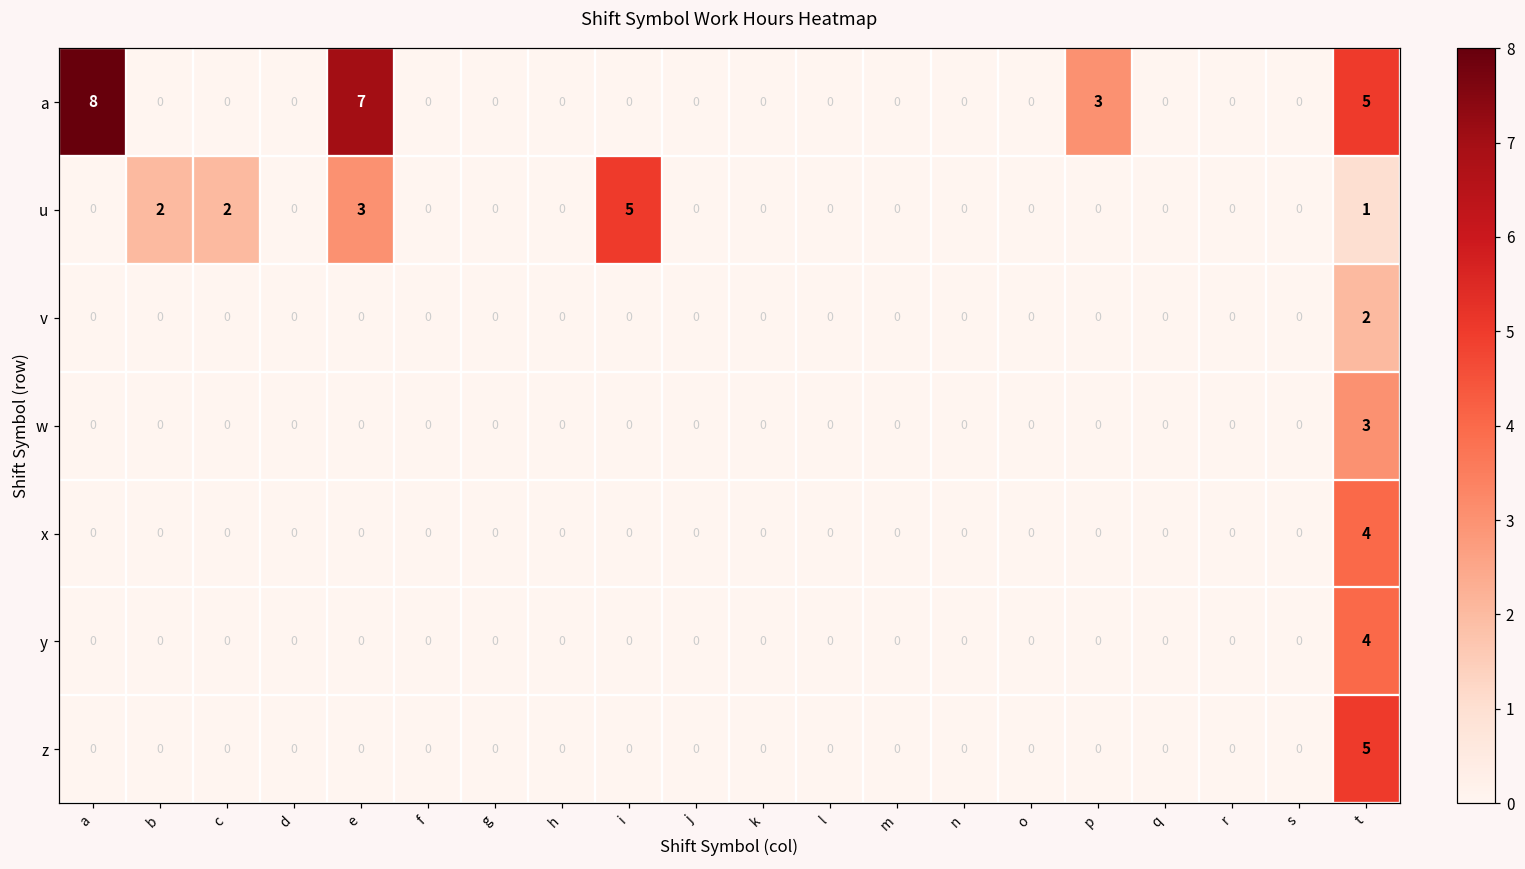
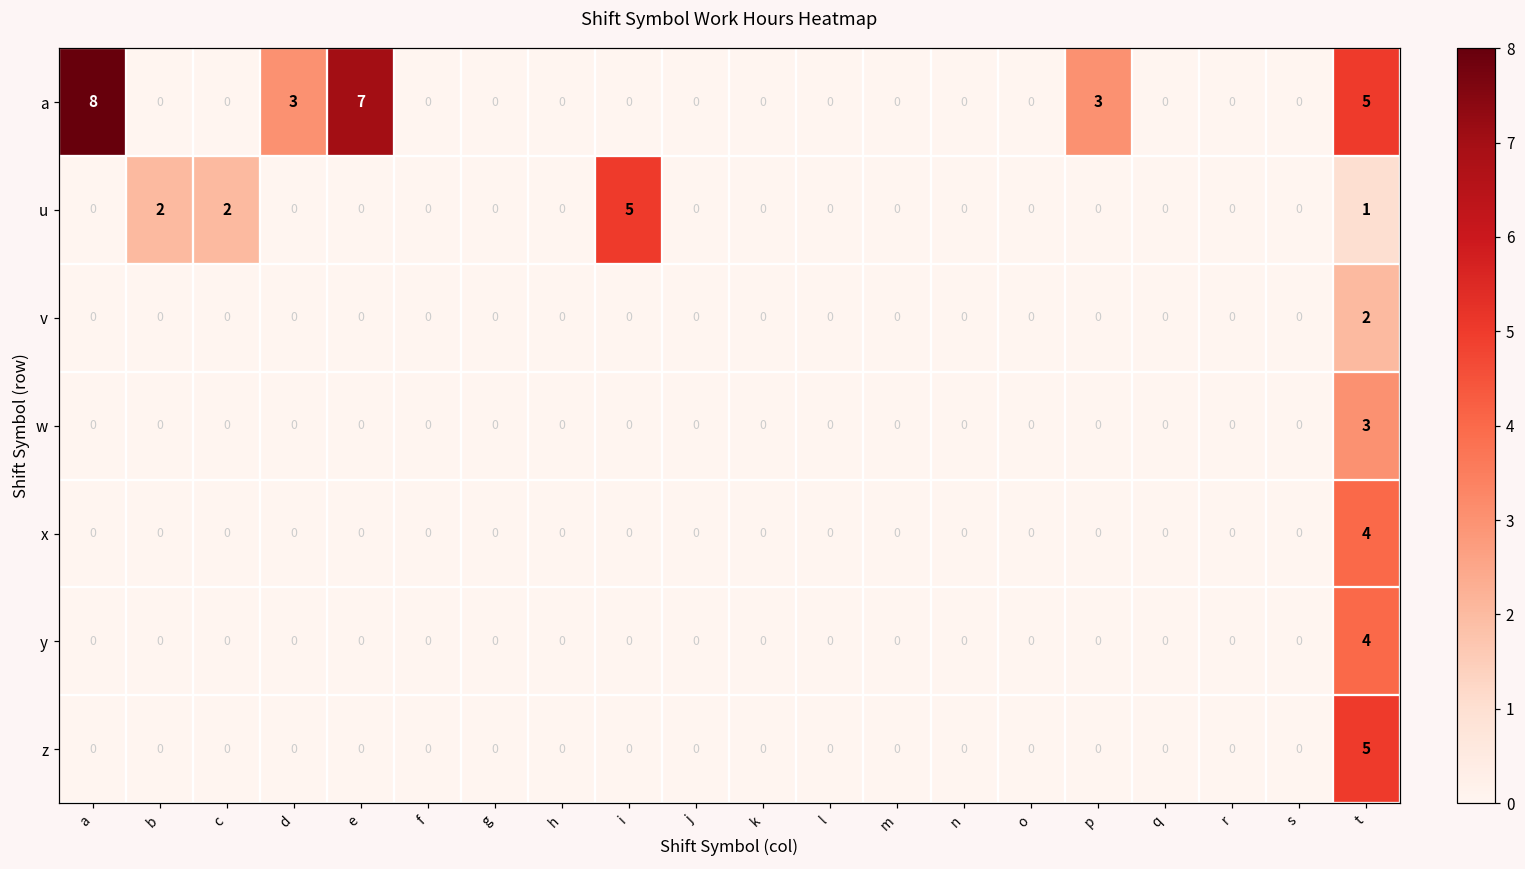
  {
    "a": {
      "a": 8,
      "b": 0,
      "c": 0,
-     "d": 0,
+     "d": 3,
      "e": 7,
      "f": 0,
      "g": 0,
      "h": 0,
      "i": 0,
      "j": 0,
      "k": 0,
      "l": 0,
      "m": 0,
      "n": 0,
      "o": 0,
      "p": 3,
      "q": 0,
      "r": 0,
      "s": 0,
      "t": 5
    },
    "u": {
      "a": 0,
      "b": 2,
      "c": 2,
      "d": 0,
-     "e": 3,
+     "e": 0,
      "f": 0,
      "g": 0,
      "h": 0,
      "i": 5,
      "j": 0,
      "k": 0,
      "l": 0,
      "m": 0,
      "n": 0,
      "o": 0,
      "p": 0,
      "q": 0,
      "r": 0,
      "s": 0,
      "t": 1
    },
    "v": {
      "a": 0,
      "b": 0,
      "c": 0,
      "d": 0,
      "e": 0,
      "f": 0,
      "g": 0,
      "h": 0,
      "i": 0,
      "j": 0,
      "k": 0,
      "l": 0,
      "m": 0,
      "n": 0,
      "o": 0,
      "p": 0,
      "q": 0,
      "r": 0,
      "s": 0,
      "t": 2
    },
    "w": {
      "a": 0,
      "b": 0,
      "c": 0,
      "d": 0,
      "e": 0,
      "f": 0,
      "g": 0,
      "h": 0,
      "i": 0,
      "j": 0,
      "k": 0,
      "l": 0,
      "m": 0,
      "n": 0,
      "o": 0,
      "p": 0,
      "q": 0,
      "r": 0,
      "s": 0,
      "t": 3
    },
    "x": {
      "a": 0,
      "b": 0,
      "c": 0,
      "d": 0,
      "e": 0,
      "f": 0,
      "g": 0,
      "h": 0,
      "i": 0,
      "j": 0,
      "k": 0,
      "l": 0,
      "m": 0,
      "n": 0,
      "o": 0,
      "p": 0,
      "q": 0,
      "r": 0,
      "s": 0,
      "t": 4
    },
    "y": {
      "a": 0,
      "b": 0,
      "c": 0,
      "d": 0,
      "e": 0,
      "f": 0,
      "g": 0,
      "h": 0,
      "i": 0,
      "j": 0,
      "k": 0,
      "l": 0,
      "m": 0,
      "n": 0,
      "o": 0,
      "p": 0,
      "q": 0,
      "r": 0,
      "s": 0,
      "t": 4
    },
    "z": {
      "a": 0,
      "b": 0,
      "c": 0,
      "d": 0,
      "e": 0,
      "f": 0,
      "g": 0,
      "h": 0,
      "i": 0,
      "j": 0,
      "k": 0,
      "l": 0,
      "m": 0,
      "n": 0,
      "o": 0,
      "p": 0,
      "q": 0,
      "r": 0,
      "s": 0,
      "t": 5
    }
  }
